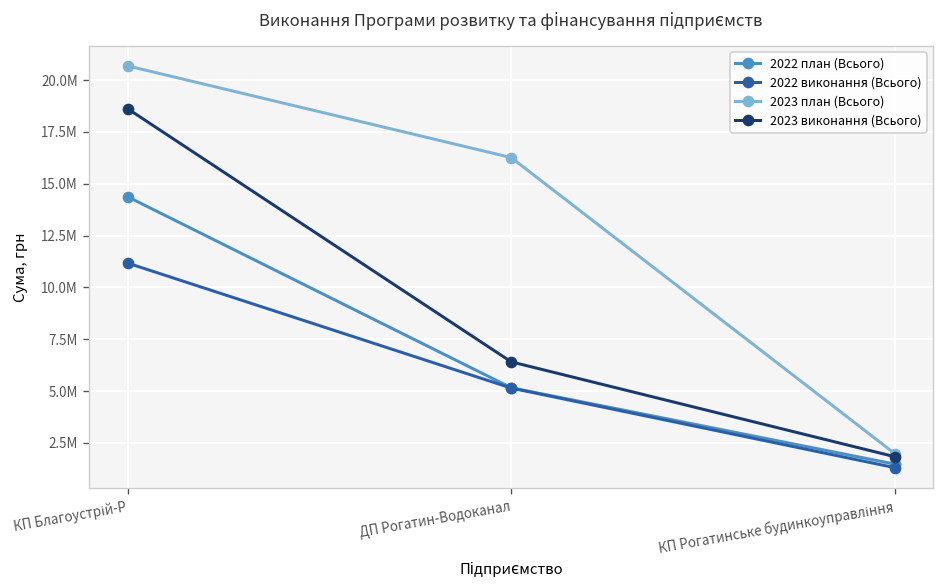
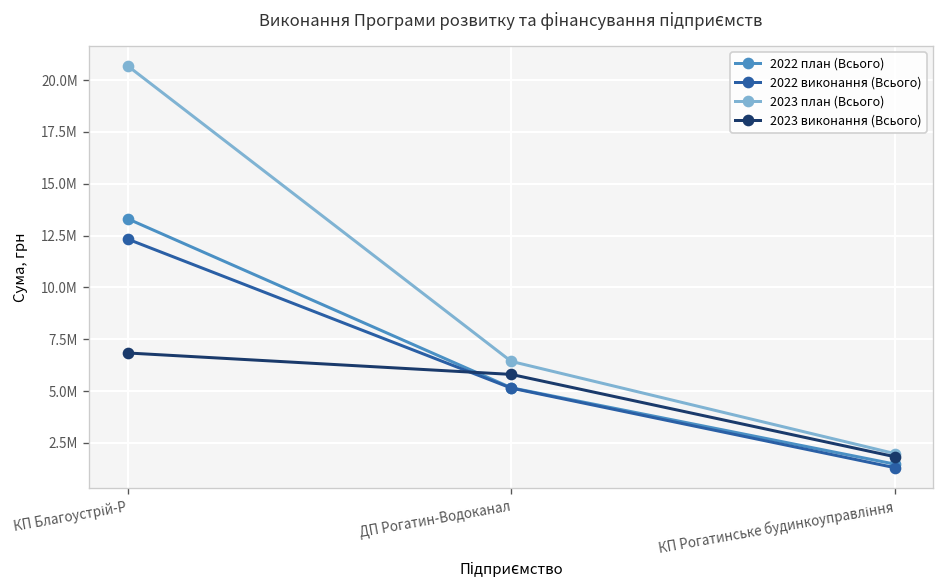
  {
    "2022 план (Всього)": {
-     "КП Благоустрій-Р": 14400000,
+     "КП Благоустрій-Р": 13300000,
      "КП Рогатинське будинкоуправління": 1500000
    },
    "2022 виконання (Всього)": {
-     "КП Благоустрій-Р": 11200000,
+     "КП Благоустрій-Р": 12300000,
      "КП Рогатинське будинкоуправління": 1300000
    },
    "2023 план (Всього)": {
      "КП Благоустрій-Р": 20700000,
-     "ДП Рогатин-Водоканал": 16300000,
+     "ДП Рогатин-Водоканал": 6400000,
      "КП Рогатинське будинкоуправління": 2000000
    },
    "2023 виконання (Всього)": {
-     "КП Благоустрій-Р": 18600000,
-     "ДП Рогатин-Водоканал": 6400000,
+     "КП Благоустрій-Р": 6800000,
+     "ДП Рогатин-Водоканал": 5800000,
      "КП Рогатинське будинкоуправління": 1800000
    }
  }
